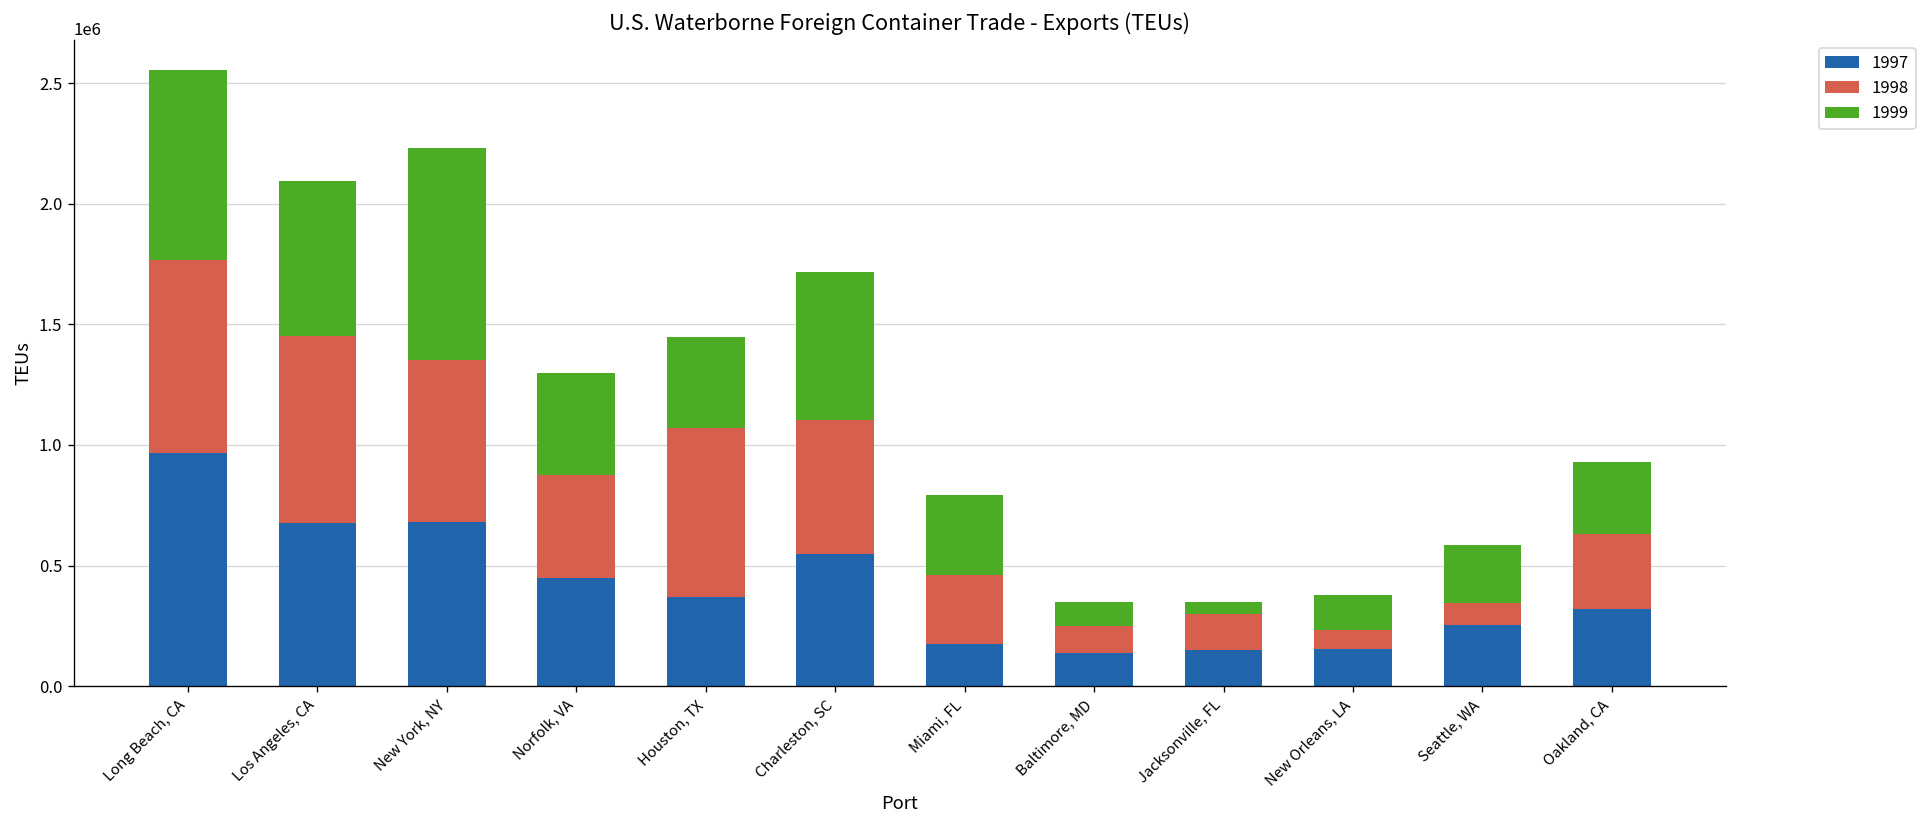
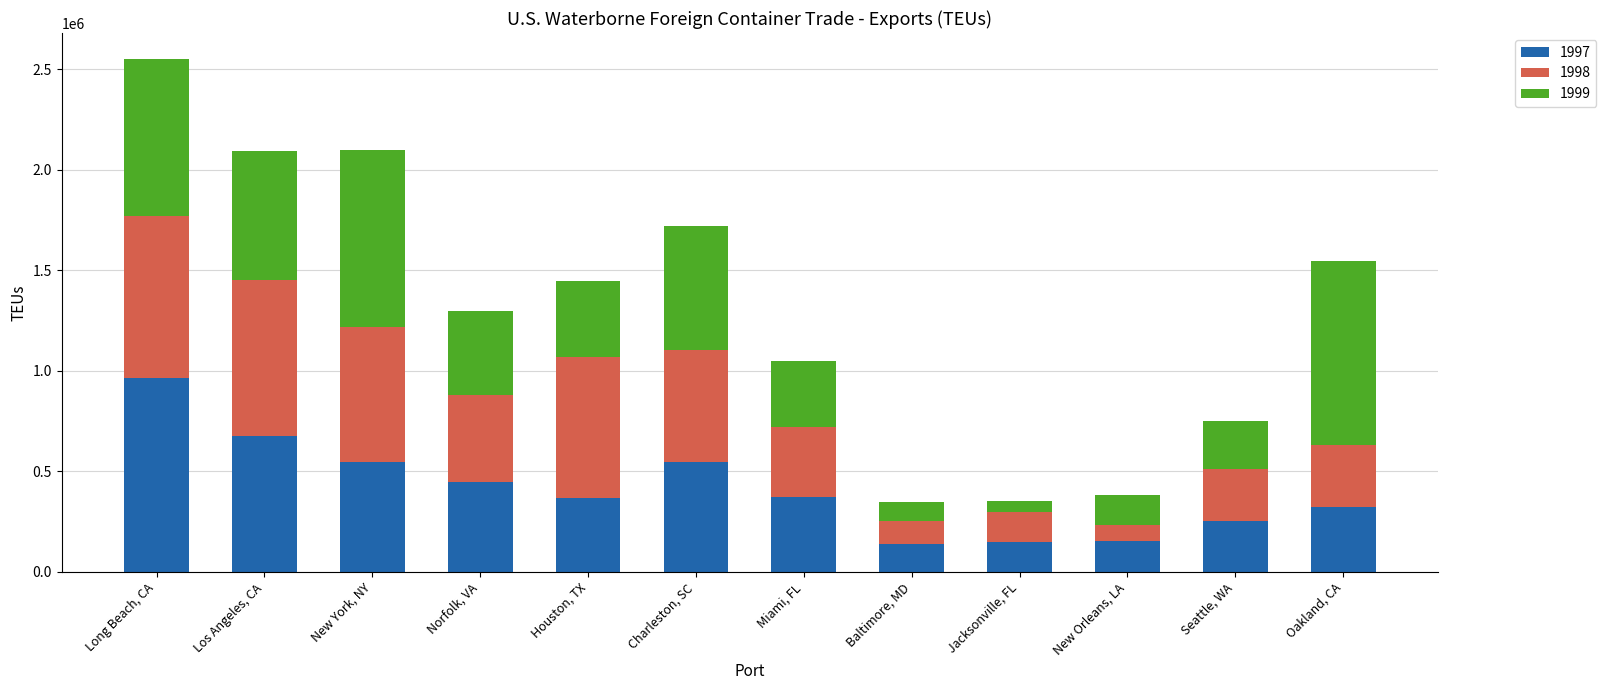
  {
    "1997": {
      "Long Beach, CA": 970000,
      "Los Angeles, CA": 680000,
-     "New York, NY": 680000,
+     "New York, NY": 550000,
      "Norfolk, VA": 450000,
      "Houston, TX": 370000,
      "Charleston, SC": 550000,
-     "Miami, FL": 180000,
+     "Miami, FL": 370000,
      "Baltimore, MD": 140000,
      "Jacksonville, FL": 150000,
      "New Orleans, LA": 150000,
      "Seattle, WA": 250000,
      "Oakland, CA": 320000
    },
    "1998": {
      "Long Beach, CA": 800000,
      "Los Angeles, CA": 780000,
      "New York, NY": 670000,
      "Norfolk, VA": 430000,
      "Houston, TX": 700000,
      "Charleston, SC": 550000,
-     "Miami, FL": 290000,
+     "Miami, FL": 350000,
      "Baltimore, MD": 120000,
      "Jacksonville, FL": 150000,
      "New Orleans, LA": 80000,
-     "Seattle, WA": 90000,
+     "Seattle, WA": 260000,
      "Oakland, CA": 310000
    },
    "1999": {
      "Long Beach, CA": 780000,
      "Los Angeles, CA": 640000,
      "New York, NY": 880000,
      "Norfolk, VA": 420000,
      "Houston, TX": 380000,
      "Charleston, SC": 620000,
      "Miami, FL": 330000,
      "Baltimore, MD": 100000,
      "Jacksonville, FL": 50000,
      "New Orleans, LA": 150000,
      "Seattle, WA": 240000,
-     "Oakland, CA": 300000
+     "Oakland, CA": 910000
    }
  }
